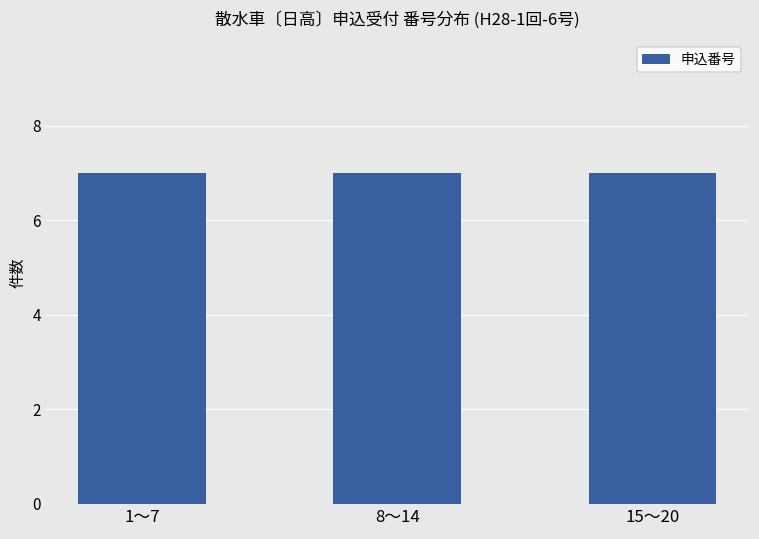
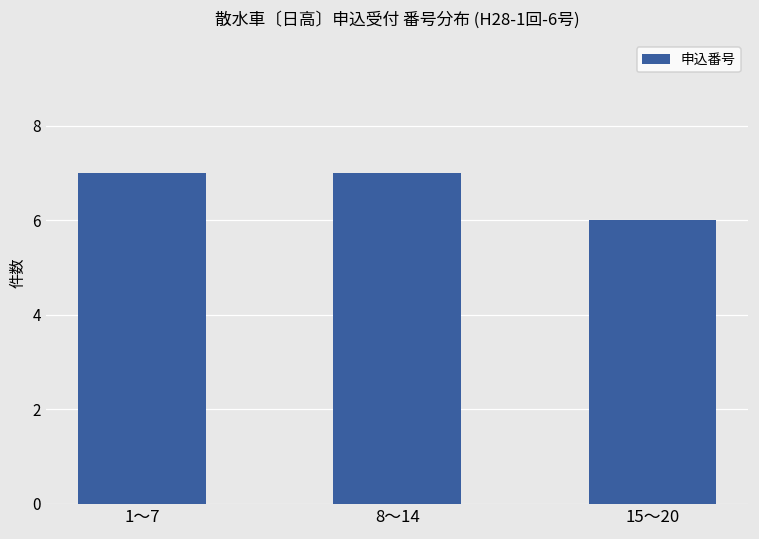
  {
    "1〜7": 7,
    "8〜14": 7,
-   "15〜20": 7
+   "15〜20": 6
  }
